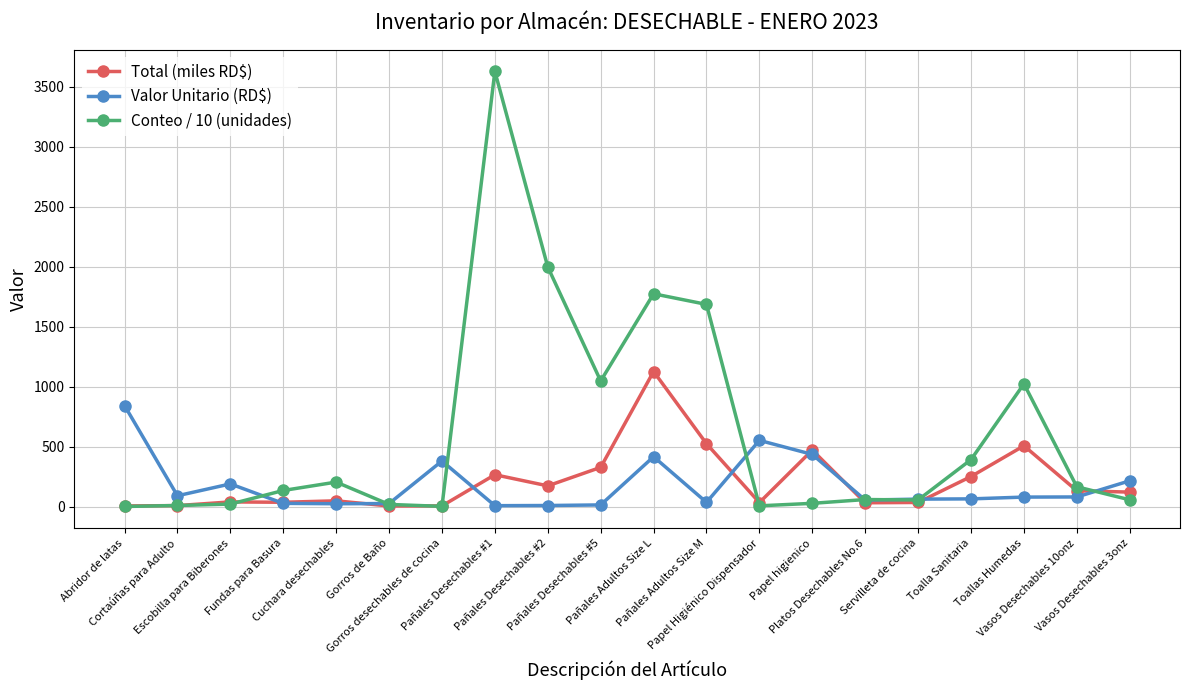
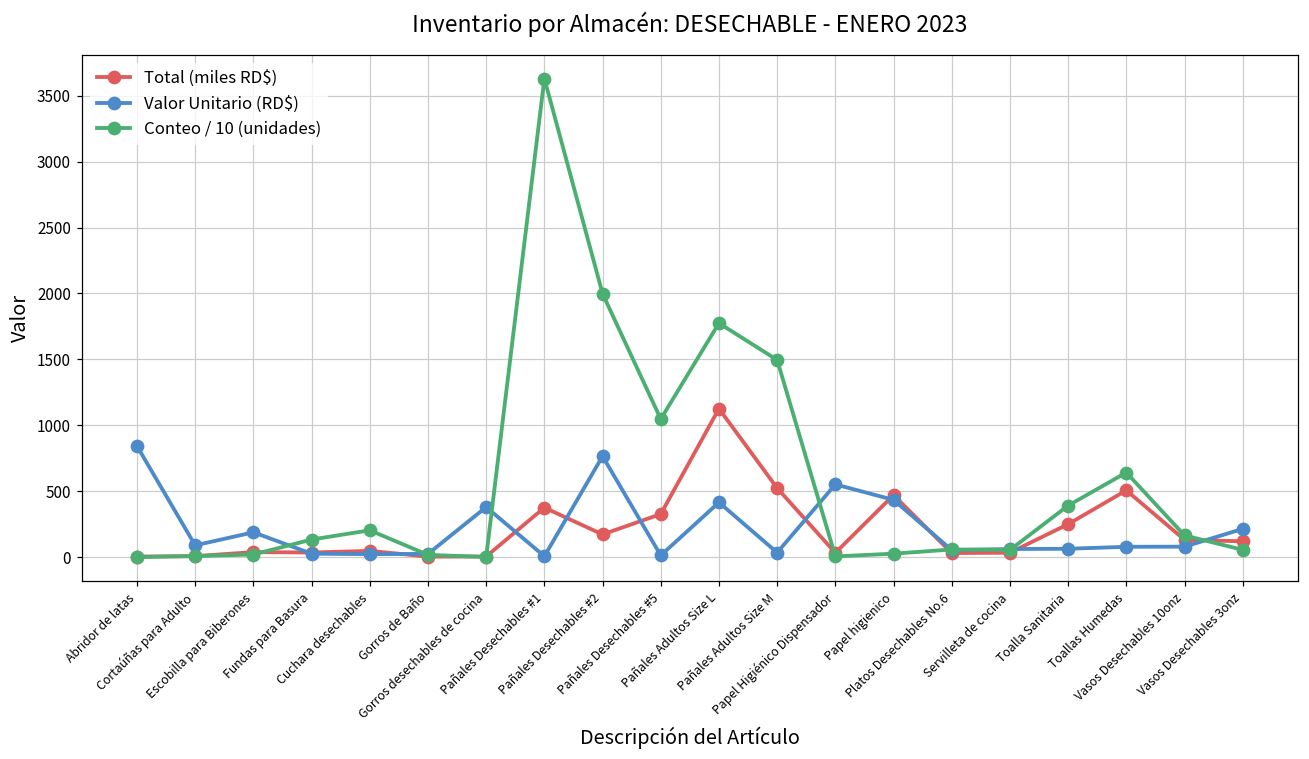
  {
    "Total (miles RD$)": {
      "Cuchara desechables": 50,
-     "Pañales Desechables #1": 270,
+     "Pañales Desechables #1": 380,
      "Pañales Desechables #2": 170,
      "Pañales Desechables #5": 330,
      "Pañales Adultos Size L": 1130,
      "Pañales Adultos Size M": 520,
      "Papel Higiénico Dispensador": 30,
      "Papel higienico": 470,
      "Platos Desechables No.6": 30,
      "Toalla Sanitaria": 250,
      "Toallas Humedas": 510,
      "Vasos Desechables 10onz": 130,
      "Vasos Desechables 3onz": 120
    },
    "Valor Unitario (RD$)": {
      "Abridor de latas": 840,
      "Cortaúñas para Adulto": 90,
      "Escobilla para Biberones": 190,
      "Cuchara desechables": 20,
      "Gorros desechables de cocina": 380,
      "Pañales Desechables #1": 10,
-     "Pañales Desechables #2": 10,
+     "Pañales Desechables #2": 770,
      "Pañales Desechables #5": 10,
      "Pañales Adultos Size L": 420,
      "Pañales Adultos Size M": 40,
      "Papel Higiénico Dispensador": 550,
      "Papel higienico": 430,
      "Toalla Sanitaria": 60,
      "Toallas Humedas": 80,
      "Vasos Desechables 10onz": 80,
      "Vasos Desechables 3onz": 210
    },
    "Conteo / 10 (unidades)": {
      "Fundas para Basura": 130,
      "Cuchara desechables": 200,
      "Pañales Desechables #1": 3630,
      "Pañales Desechables #2": 2000,
      "Pañales Desechables #5": 1050,
      "Pañales Adultos Size L": 1770,
-     "Pañales Adultos Size M": 1690,
+     "Pañales Adultos Size M": 1500,
      "Papel Higiénico Dispensador": 10,
      "Papel higienico": 30,
      "Toalla Sanitaria": 390,
-     "Toallas Humedas": 1020,
+     "Toallas Humedas": 640,
      "Vasos Desechables 10onz": 170,
      "Vasos Desechables 3onz": 60
    }
  }
